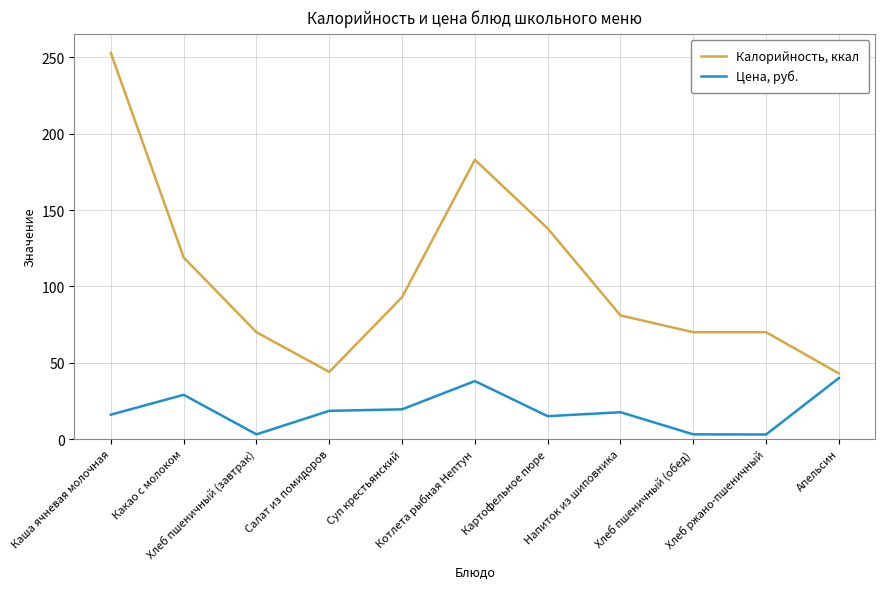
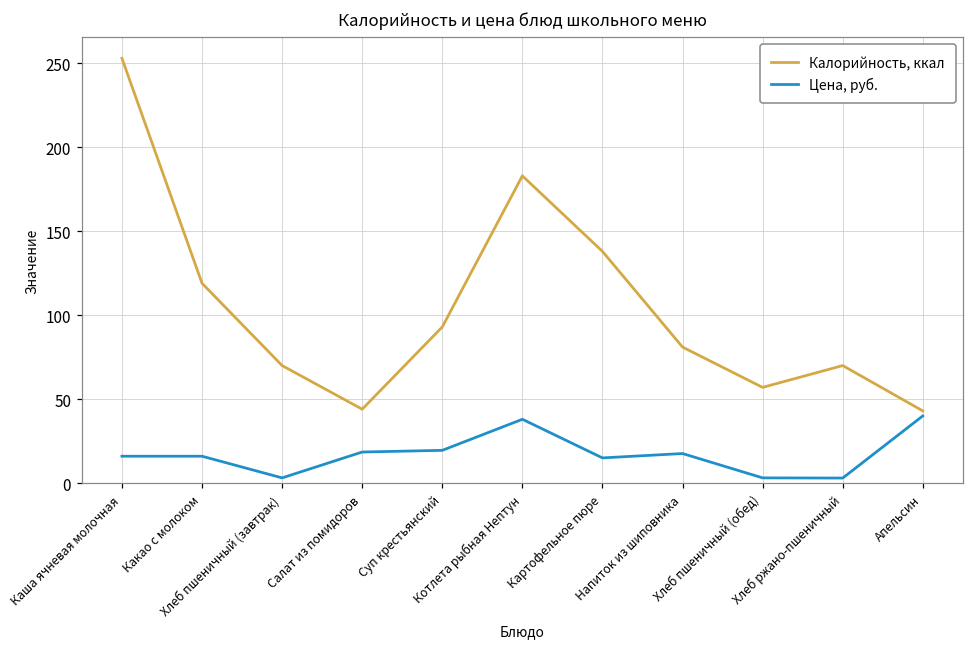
  {
    "Калорийность, ккал": {
      "Каша ячневая молочная": 253,
      "Какао с молоком": 119,
      "Хлеб пшеничный (завтрак)": 70,
      "Салат из помидоров": 44,
      "Суп крестьянский": 93,
      "Котлета рыбная Нептун": 183,
      "Картофельное пюре": 138,
      "Напиток из шиповника": 81,
-     "Хлеб пшеничный (обед)": 70,
+     "Хлеб пшеничный (обед)": 57,
      "Хлеб ржано-пшеничный": 70,
      "Апельсин": 43
    },
    "Цена, руб.": {
      "Каша ячневая молочная": 16,
-     "Какао с молоком": 29,
+     "Какао с молоком": 16,
      "Хлеб пшеничный (завтрак)": 3,
      "Салат из помидоров": 19,
      "Суп крестьянский": 20,
      "Котлета рыбная Нептун": 38,
      "Картофельное пюре": 15,
      "Напиток из шиповника": 18,
      "Хлеб пшеничный (обед)": 3,
      "Хлеб ржано-пшеничный": 3,
      "Апельсин": 40
    }
  }
